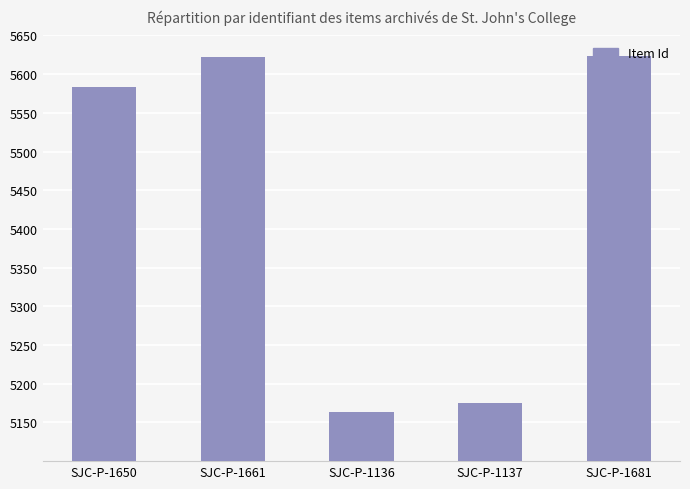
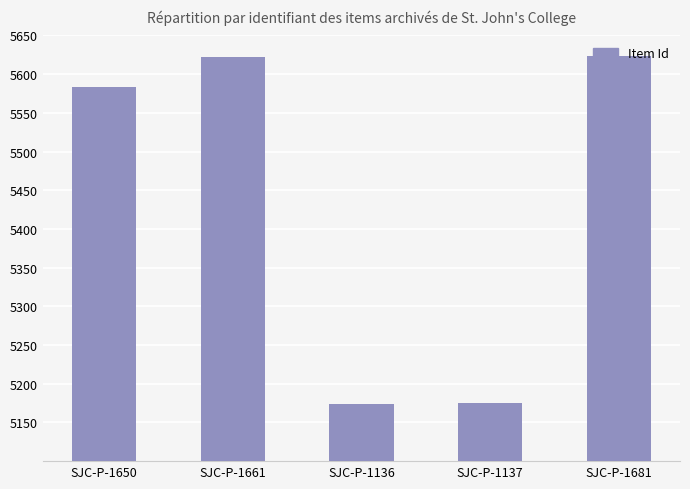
  {
    "SJC-P-1650": 5580,
    "SJC-P-1661": 5620,
-   "SJC-P-1136": 5160,
+   "SJC-P-1136": 5170,
    "SJC-P-1137": 5180,
    "SJC-P-1681": 5620
  }
